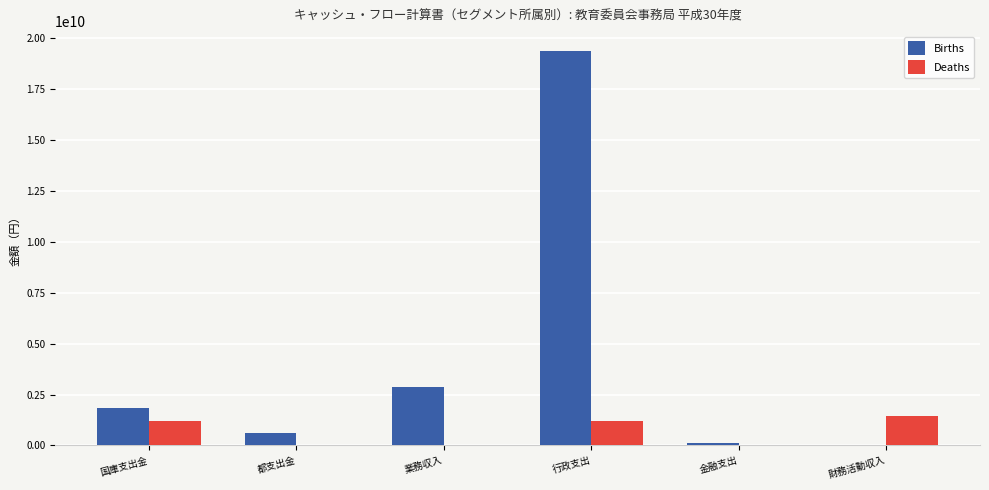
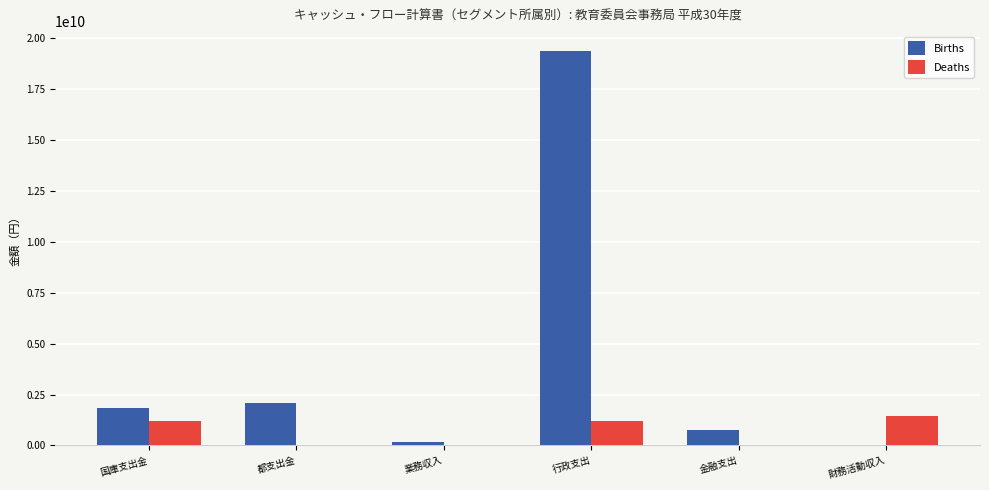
  {
    "Births": {
      "国庫支出金": 1900000000,
-     "都支出金": 600000000,
-     "業務収入": 2900000000,
+     "都支出金": 2100000000,
+     "業務収入": 200000000,
      "行政支出": 19400000000,
-     "金融支出": 100000000,
+     "金融支出": 800000000,
      "財務活動収入": 0
    },
    "Deaths": {
      "国庫支出金": 1200000000,
      "都支出金": 0,
      "業務収入": 0,
      "行政支出": 1200000000,
      "金融支出": 0,
      "財務活動収入": 1500000000
    }
  }
